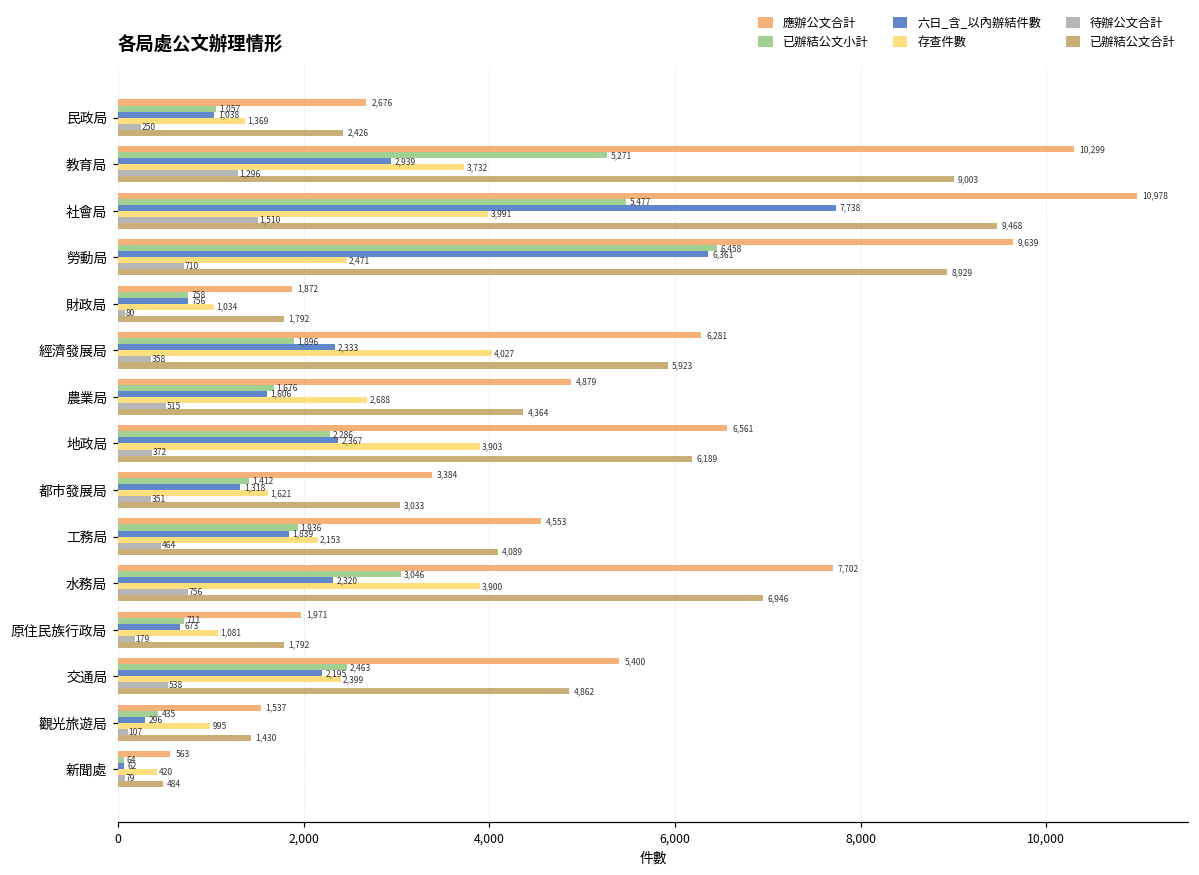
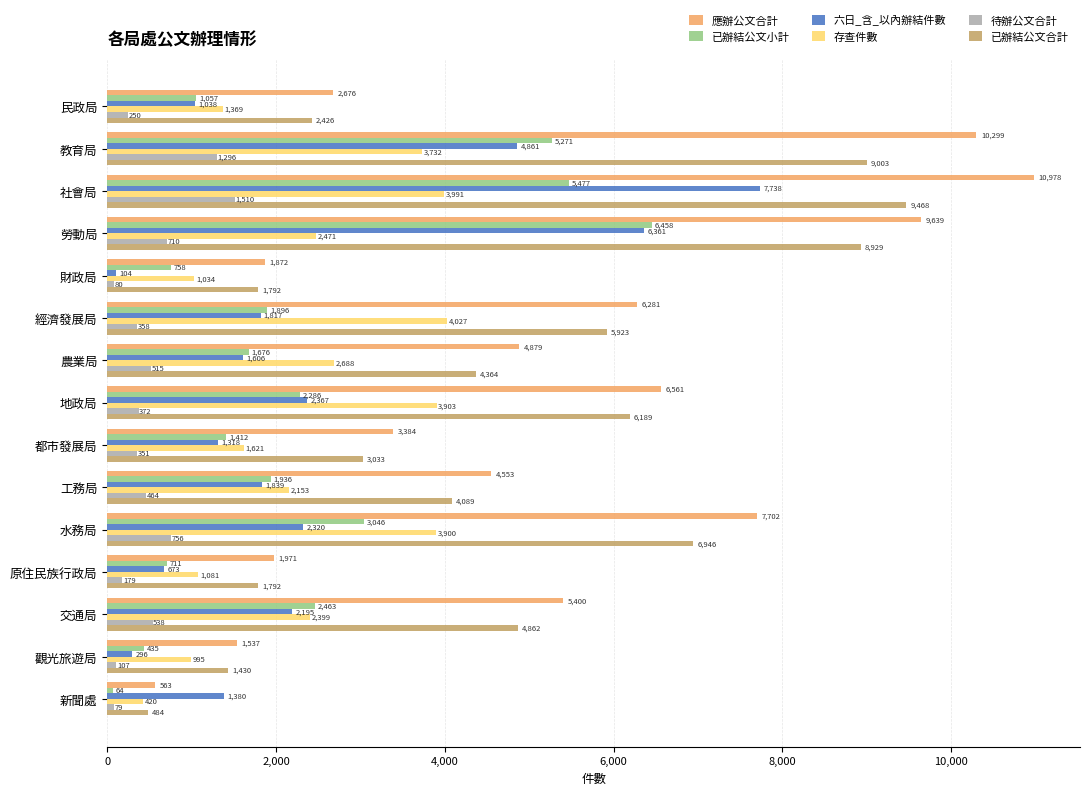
  {
    "六日_含_以內辦結件數": {
-     "教育局": "2,939",
+     "教育局": "4,861",
      "社會局": "7,738",
-     "財政局": "756",
-     "經濟發展局": "2,333",
+     "財政局": "104",
+     "經濟發展局": "1,817",
      "水務局": "2,320",
      "交通局": "2,195",
      "觀光旅遊局": "296",
-     "新聞處": "62"
+     "新聞處": "1,380"
    }
  }
